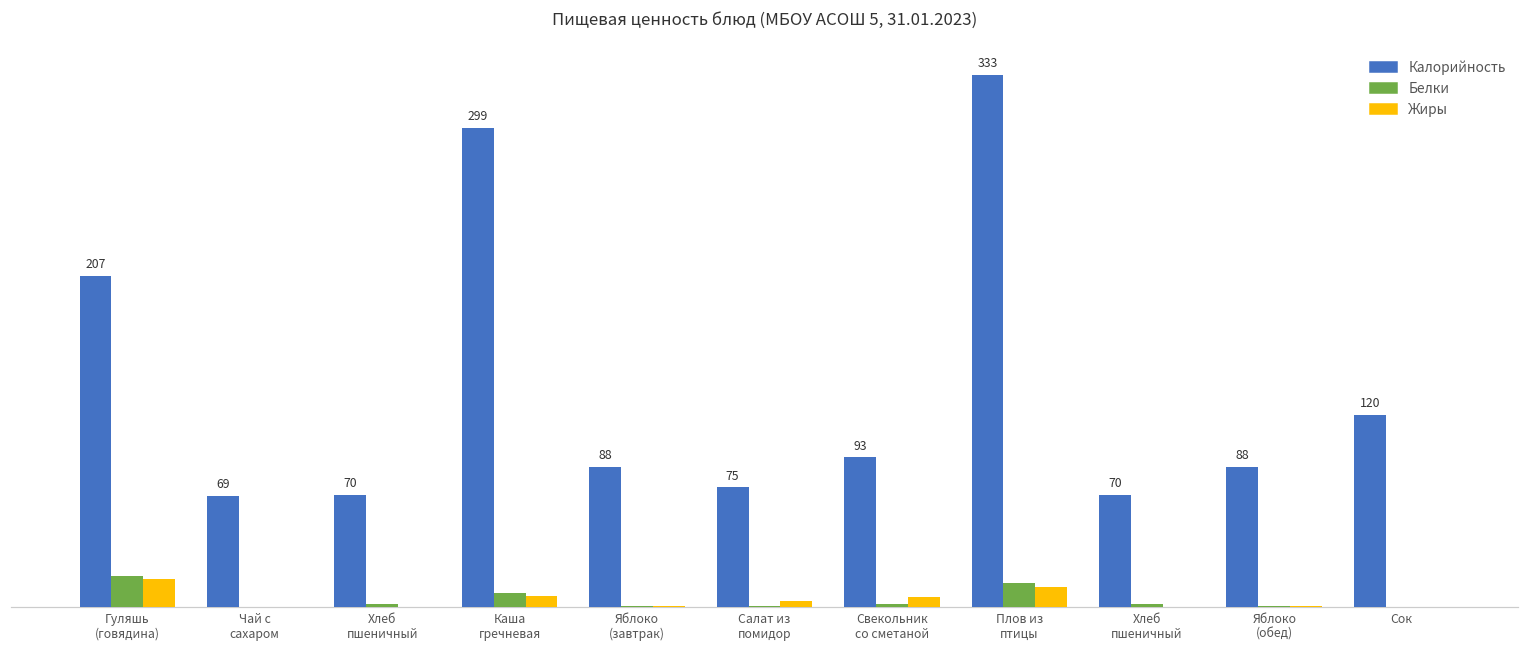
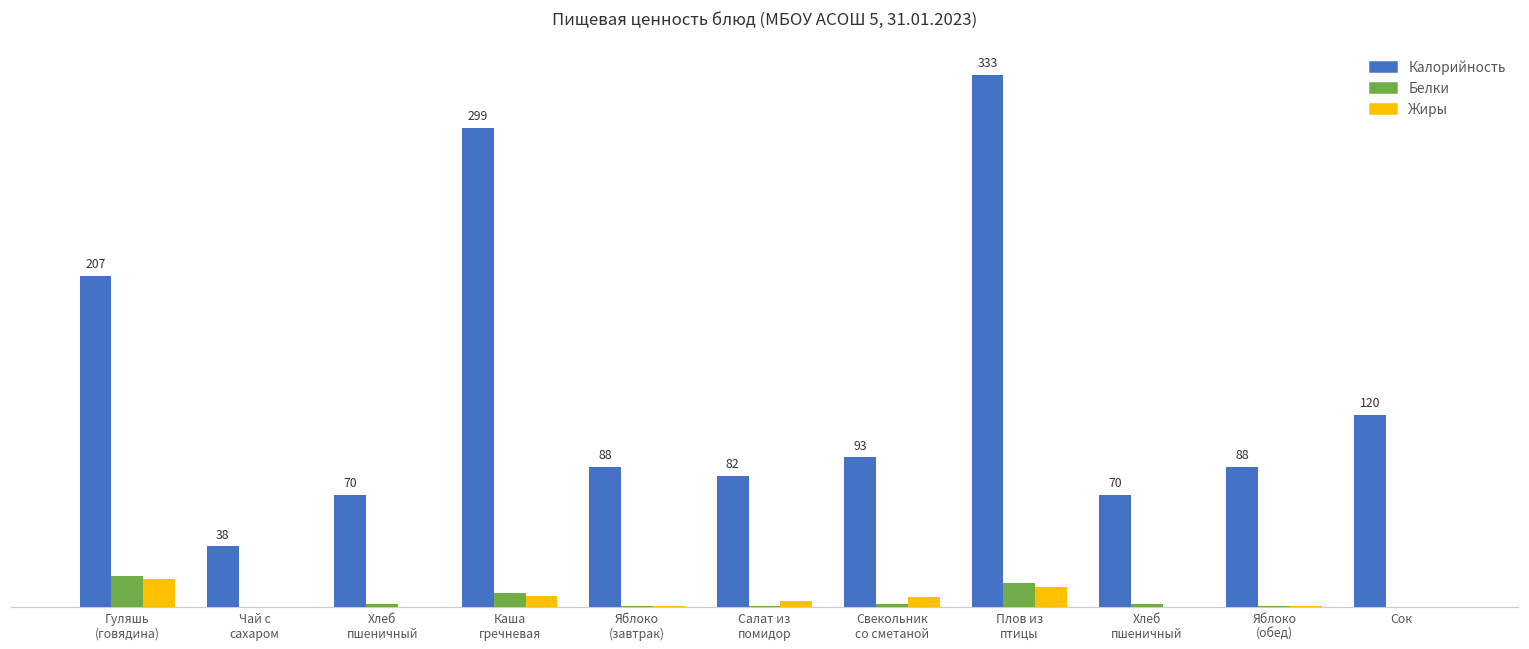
  {
    "Калорийность": {
      "Гуляшь (говядина)": 207,
-     "Чай с сахаром": 69,
+     "Чай с сахаром": 38,
      "Яблоко (завтрак)": 88,
-     "Салат из помидор": 75,
+     "Салат из помидор": 82,
      "Плов из птицы": 333,
      "Яблоко (обед)": 88,
      "Сок": 120
    }
  }
